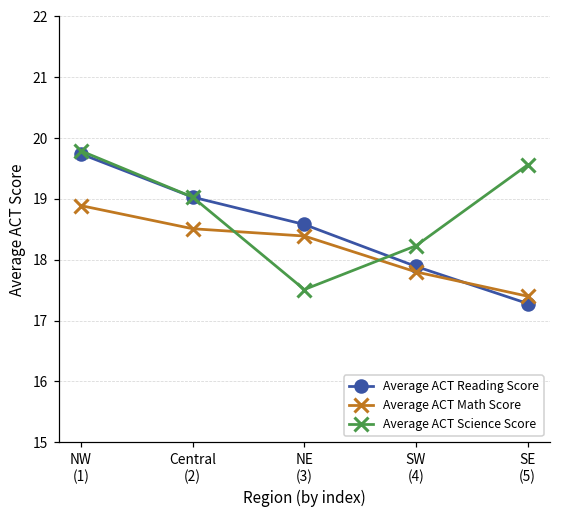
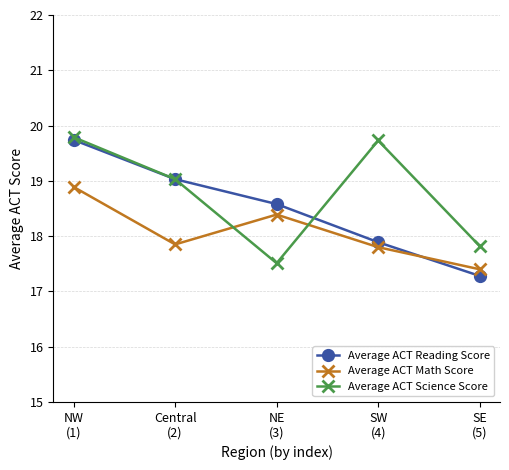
  {
    "Average ACT Reading Score": {
      "NW (1)": 19.7,
      "NE (3)": 18.6,
      "SW (4)": 17.9,
      "SE (5)": 17.3
    },
    "Average ACT Math Score": {
      "NW (1)": 18.9,
-     "Central (2)": 18.5,
+     "Central (2)": 17.9,
      "NE (3)": 18.4,
      "SW (4)": 17.8,
      "SE (5)": 17.4
    },
    "Average ACT Science Score": {
      "NW (1)": 19.8,
      "NE (3)": 17.5,
-     "SW (4)": 18.2,
-     "SE (5)": 19.6
+     "SW (4)": 19.7,
+     "SE (5)": 17.8
    }
  }
